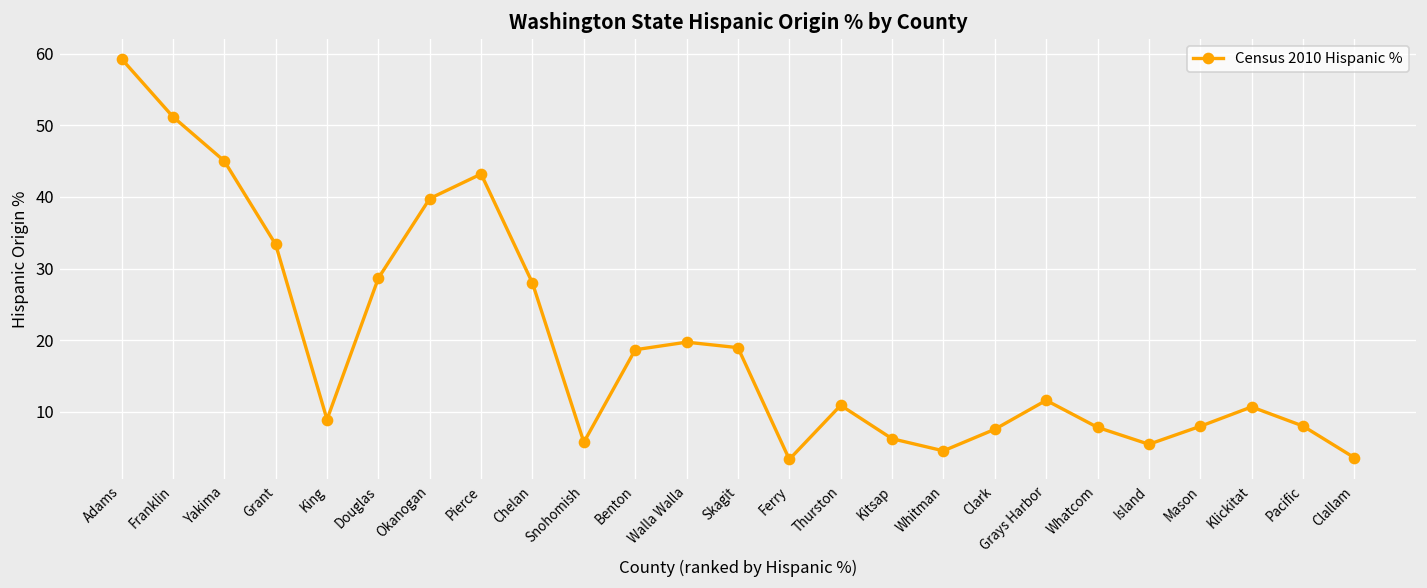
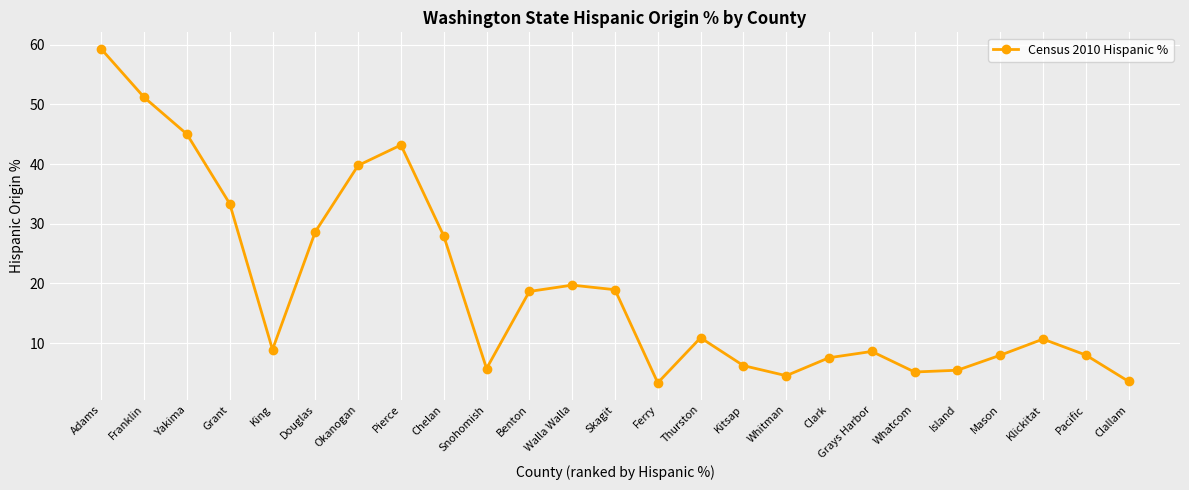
  {
    "Adams": 59,
    "Franklin": 51,
    "Yakima": 45,
    "Grant": 33,
    "King": 9,
    "Douglas": 29,
    "Okanogan": 40,
    "Pierce": 43,
    "Chelan": 28,
    "Snohomish": 6,
    "Benton": 19,
    "Walla Walla": 20,
    "Skagit": 19,
    "Ferry": 3,
    "Thurston": 11,
    "Kitsap": 6,
    "Whitman": 5,
    "Clark": 8,
-   "Grays Harbor": 12,
-   "Whatcom": 8,
+   "Grays Harbor": 9,
+   "Whatcom": 5,
    "Island": 5,
    "Mason": 8,
    "Klickitat": 11,
    "Pacific": 8,
    "Clallam": 4
  }
